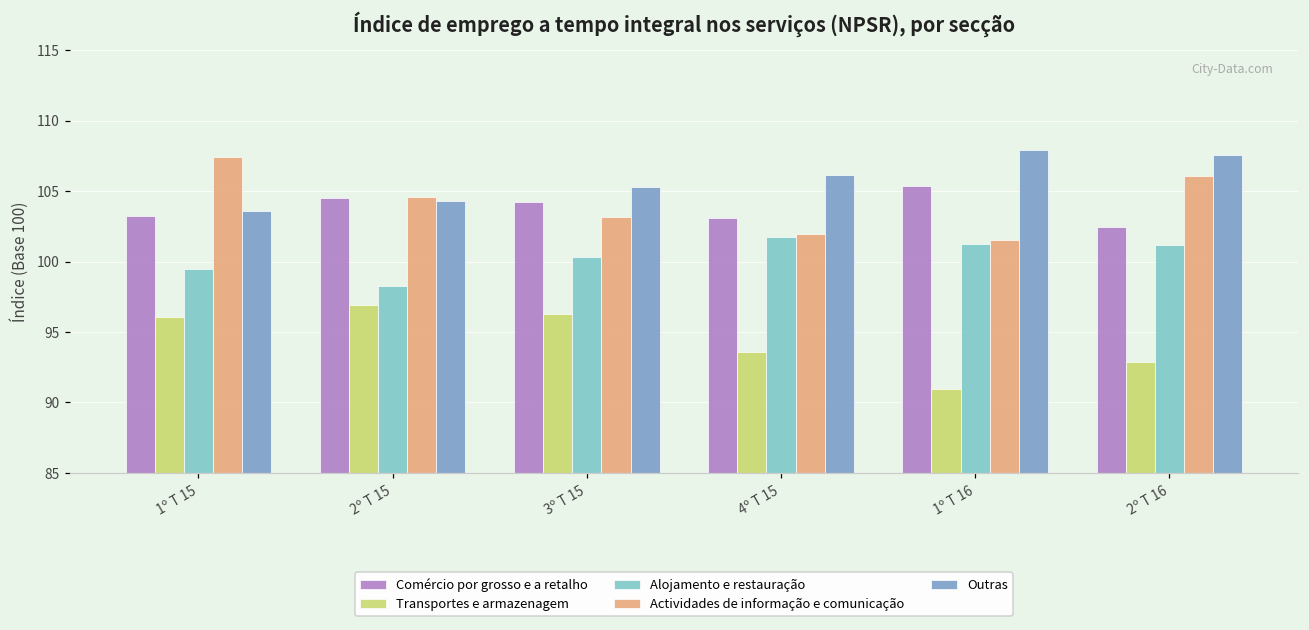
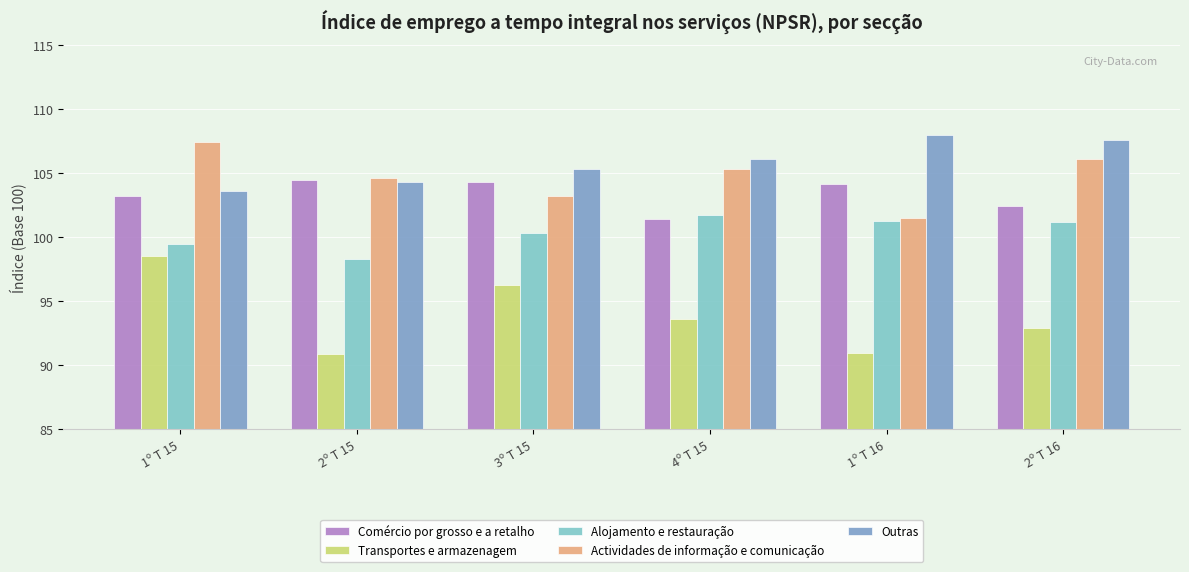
  {
    "Comércio por grosso e a retalho": {
      "1º T 15": 103.2,
      "2º T 15": 104.5,
      "3º T 15": 104.3,
-     "4º T 15": 103.1,
-     "1º T 16": 105.4,
+     "4º T 15": 101.4,
+     "1º T 16": 104.1,
      "2º T 16": 102.5
    },
    "Transportes e armazenagem": {
-     "1º T 15": 96.1,
-     "2º T 15": 96.9,
+     "1º T 15": 98.5,
+     "2º T 15": 90.8,
      "3º T 15": 96.3,
      "4º T 15": 93.6,
      "1º T 16": 90.9,
      "2º T 16": 92.9
    },
    "Actividades de informação e comunicação": {
      "1º T 15": 107.4,
      "2º T 15": 104.6,
      "3º T 15": 103.2,
-     "4º T 15": 102.0,
+     "4º T 15": 105.3,
      "1º T 16": 101.5,
      "2º T 16": 106.1
    }
  }
